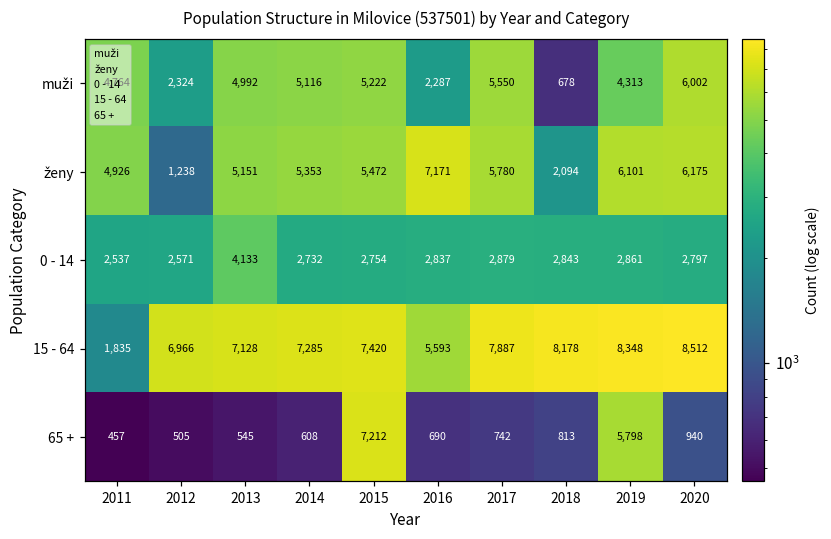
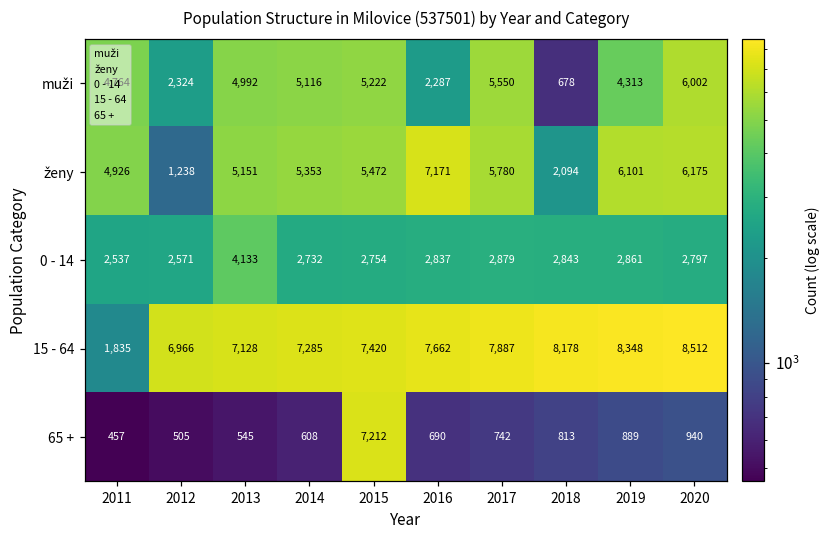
  {
    "muži": {
      "2012": "2,324",
      "2013": "4,992",
      "2014": "5,116",
      "2015": "5,222",
      "2016": "2,287",
      "2017": "5,550",
      "2018": "678",
      "2019": "4,313",
      "2020": "6,002"
    },
    "ženy": {
      "2011": "4,926",
      "2012": "1,238",
      "2013": "5,151",
      "2014": "5,353",
      "2015": "5,472",
      "2016": "7,171",
      "2017": "5,780",
      "2018": "2,094",
      "2019": "6,101",
      "2020": "6,175"
    },
    "0 - 14": {
      "2011": "2,537",
      "2012": "2,571",
      "2013": "4,133",
      "2014": "2,732",
      "2015": "2,754",
      "2016": "2,837",
      "2017": "2,879",
      "2018": "2,843",
      "2019": "2,861",
      "2020": "2,797"
    },
    "15 - 64": {
      "2011": "1,835",
      "2012": "6,966",
      "2013": "7,128",
      "2014": "7,285",
      "2015": "7,420",
-     "2016": "5,593",
+     "2016": "7,662",
      "2017": "7,887",
      "2018": "8,178",
      "2019": "8,348",
      "2020": "8,512"
    },
    "65 +": {
      "2011": "457",
      "2012": "505",
      "2013": "545",
      "2014": "608",
      "2015": "7,212",
      "2016": "690",
      "2017": "742",
      "2018": "813",
-     "2019": "5,798",
+     "2019": "889",
      "2020": "940"
    }
  }
